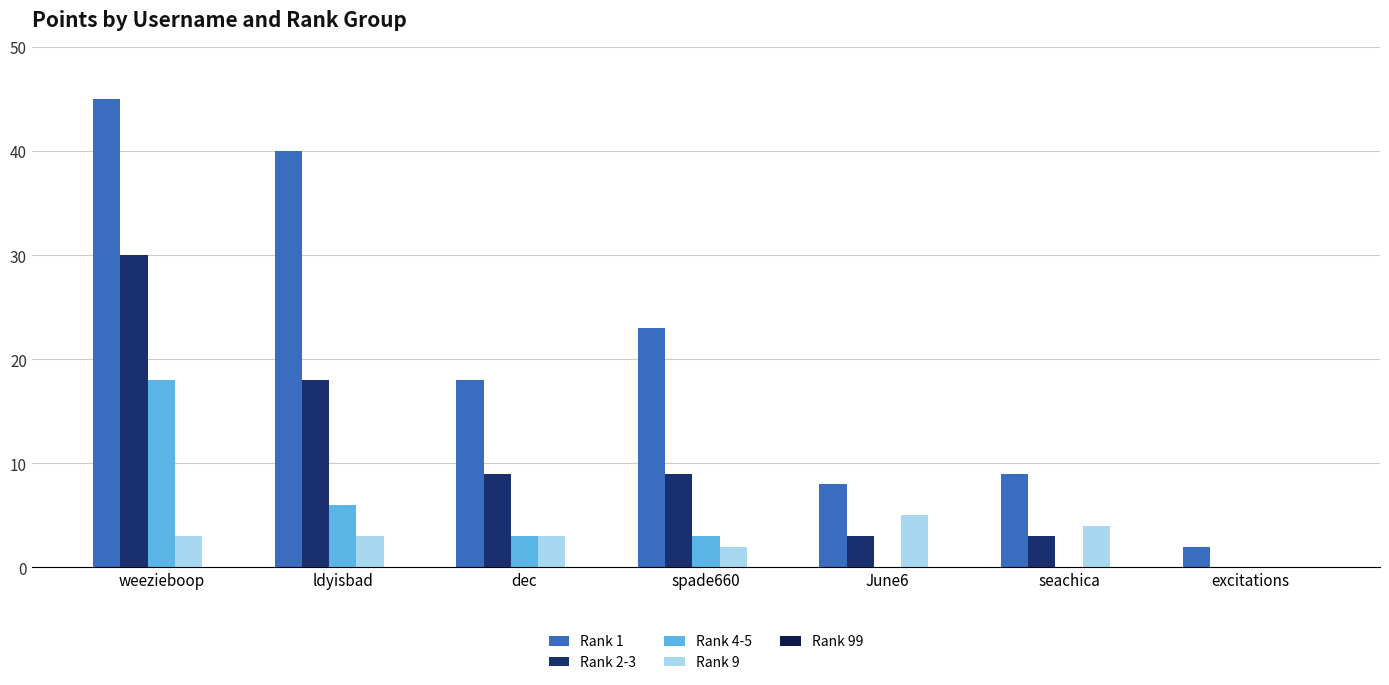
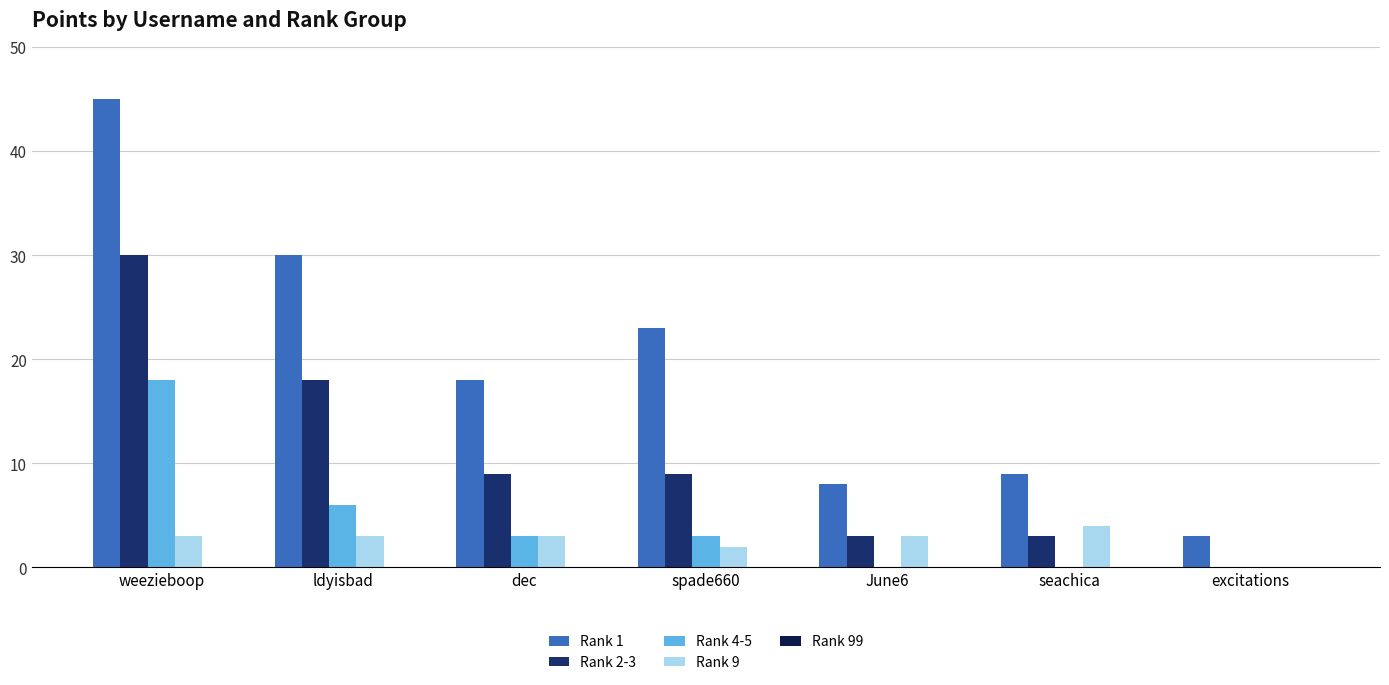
  {
    "Rank 1": {
      "weezieboop": 45,
-     "ldyisbad": 40,
+     "ldyisbad": 30,
      "dec": 18,
      "spade660": 23,
      "June6": 8,
      "seachica": 9,
-     "excitations": 2
+     "excitations": 3
    },
    "Rank 4-5": {
      "weezieboop": 18,
      "ldyisbad": 6,
      "dec": 3,
      "spade660": 3,
      "June6": 0,
      "seachica": 0,
      "excitations": 0
    },
    "Rank 9": {
      "weezieboop": 3,
      "ldyisbad": 3,
      "dec": 3,
      "spade660": 2,
-     "June6": 5,
+     "June6": 3,
      "seachica": 4,
      "excitations": 0
    }
  }
